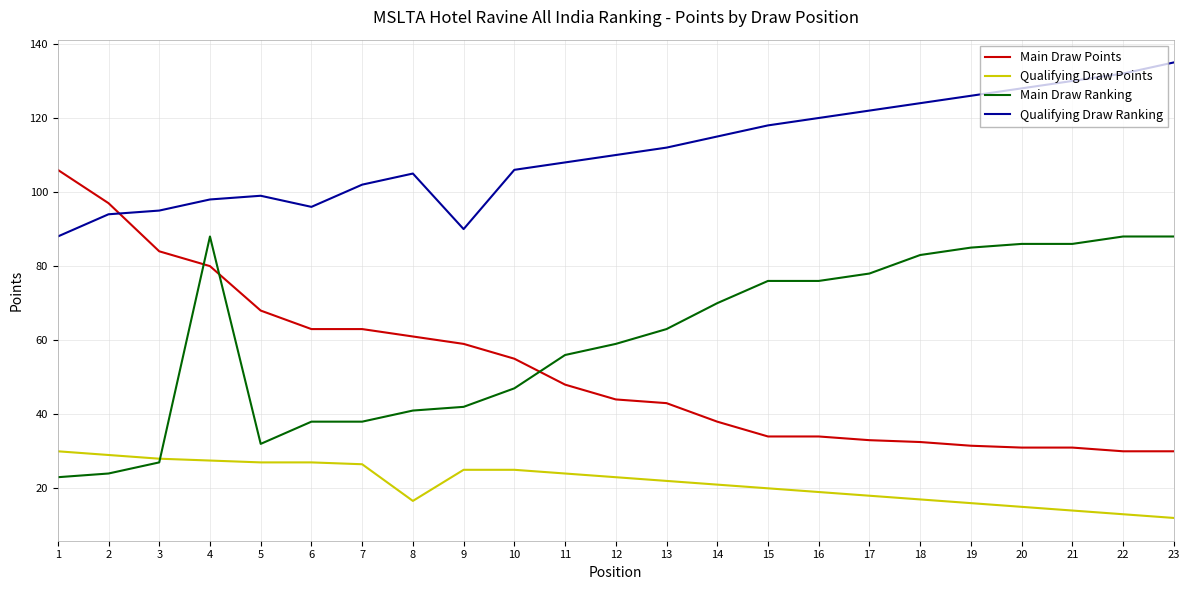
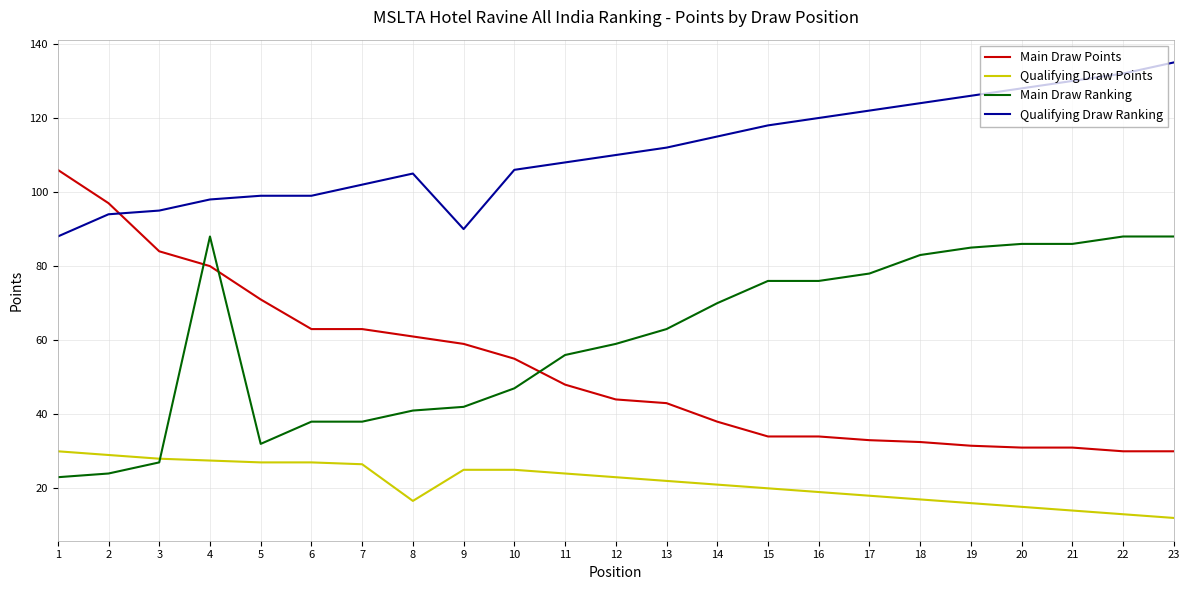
  {
    "Main Draw Points": {
      "1": 106,
      "2": 97,
      "3": 84,
      "4": 80,
-     "5": 68,
+     "5": 71,
      "6": 63,
      "7": 63,
      "8": 61,
      "9": 59,
      "10": 55,
      "11": 48,
      "12": 44,
      "13": 43,
      "14": 38,
      "15": 34,
      "16": 34,
      "17": 33,
      "18": 33,
      "19": 32,
      "20": 31,
      "21": 31,
      "22": 30,
      "23": 30
    },
    "Qualifying Draw Points": {
      "1": 30,
      "2": 29,
      "3": 28,
      "4": 28,
      "5": 27,
      "6": 27,
      "7": 27,
      "8": 17,
      "9": 25,
      "10": 25,
      "11": 24,
      "12": 23,
      "13": 22,
      "14": 21,
      "15": 20,
      "16": 19,
      "17": 18,
      "18": 17,
      "19": 16,
      "20": 15,
      "21": 14,
      "22": 13,
      "23": 12
    },
    "Main Draw Ranking": {
      "1": 23,
      "2": 24,
      "3": 27,
      "4": 88,
      "5": 32,
      "6": 38,
      "7": 38,
      "8": 41,
      "9": 42,
      "10": 47,
      "11": 56,
      "12": 59,
      "13": 63,
      "14": 70,
      "15": 76,
      "16": 76,
      "17": 78,
      "18": 83,
      "19": 85,
      "20": 86,
      "21": 86,
      "22": 88,
      "23": 88
    },
    "Qualifying Draw Ranking": {
      "1": 88,
      "2": 94,
      "3": 95,
      "4": 98,
      "5": 99,
-     "6": 96,
+     "6": 99,
      "7": 102,
      "8": 105,
      "9": 90,
      "10": 106,
      "11": 108,
      "12": 110,
      "13": 112,
      "14": 115,
      "15": 118,
      "16": 120,
      "17": 122,
      "18": 124,
      "19": 126,
      "23": 135
    }
  }
